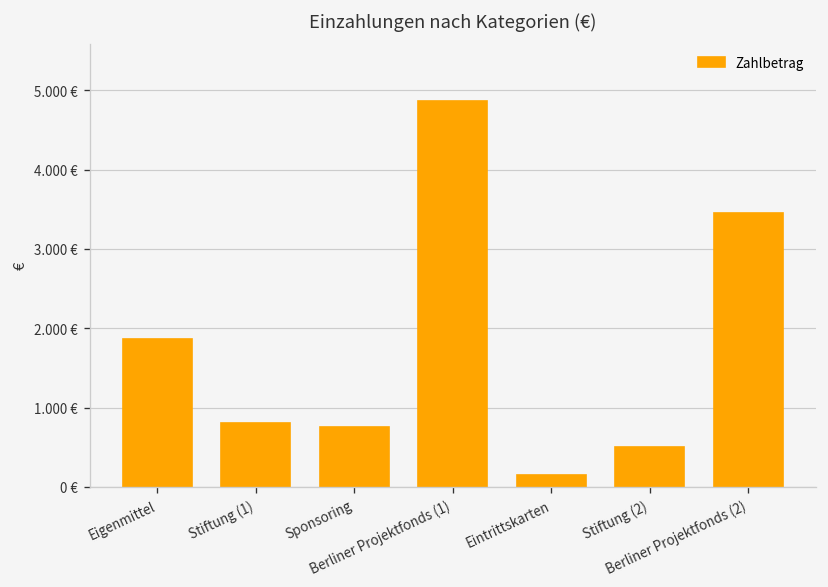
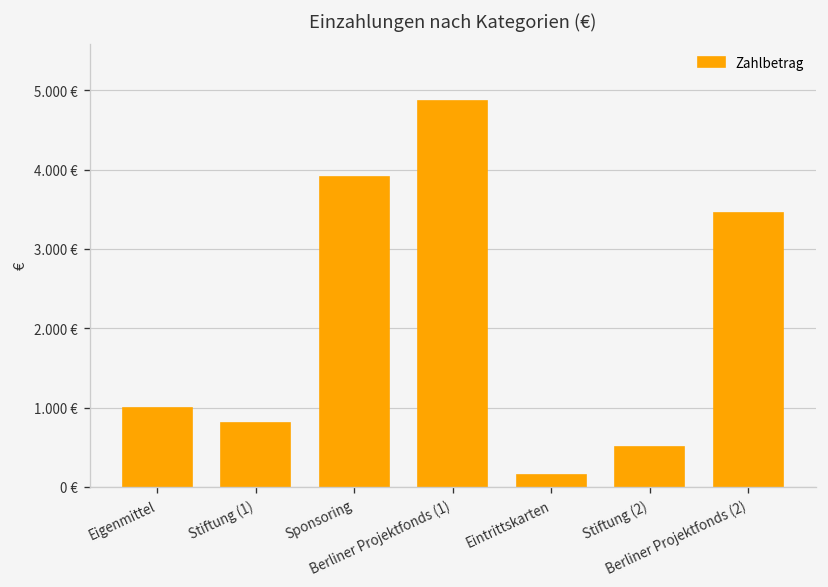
  {
-   "Eigenmittel": "1.9 €",
+   "Eigenmittel": "1.0 €",
    "Stiftung (1)": "0.8 €",
-   "Sponsoring": "0.8 €",
+   "Sponsoring": "3.9 €",
    "Berliner Projektfonds (1)": "4.9 €",
    "Eintrittskarten": "0.2 €",
    "Stiftung (2)": "0.5 €",
    "Berliner Projektfonds (2)": "3.5 €"
  }
